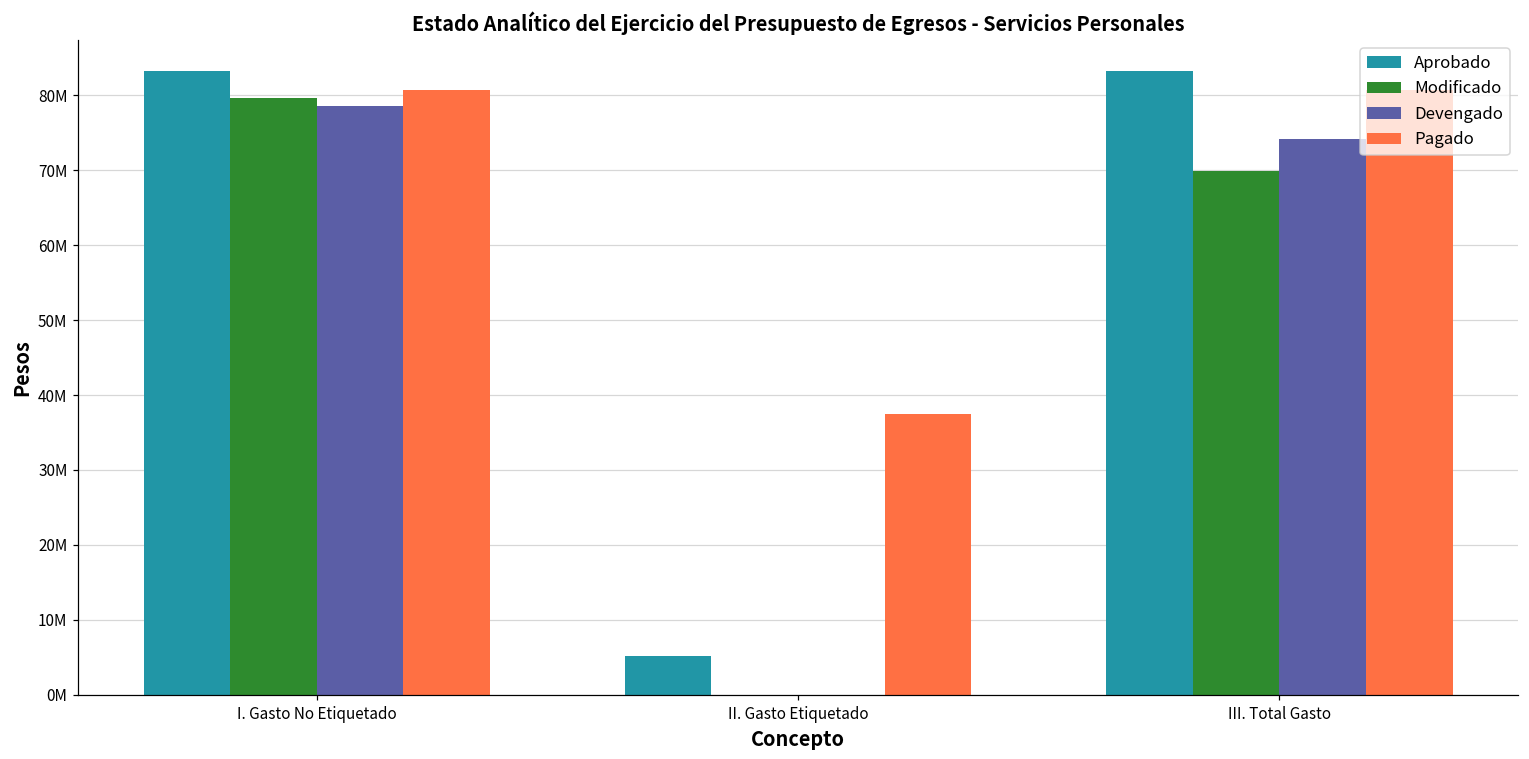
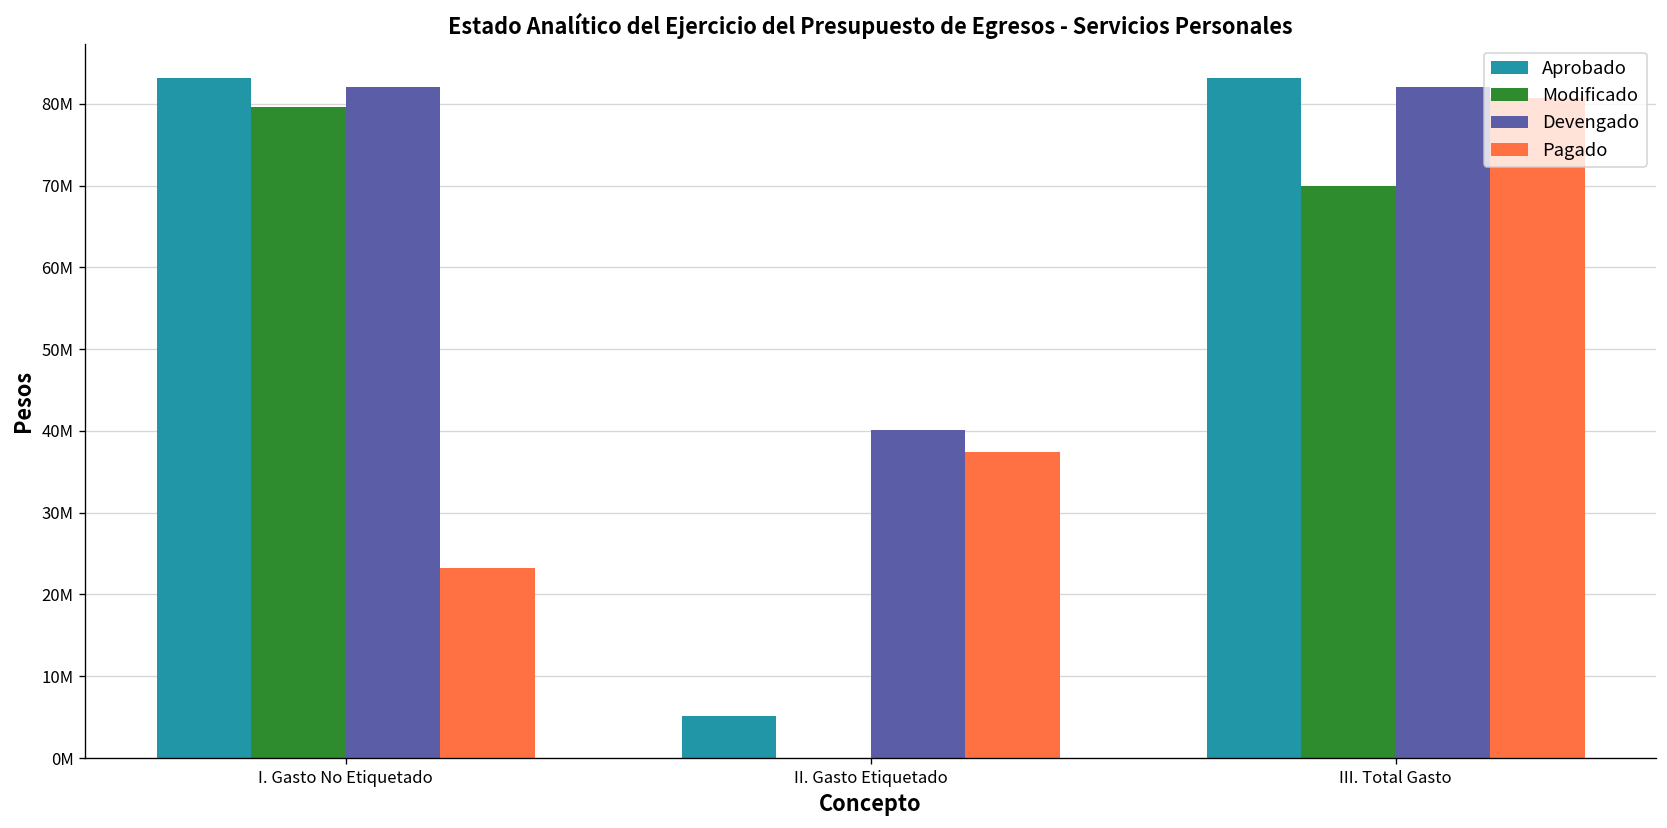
  {
    "Aprobado": {
      "I. Gasto No Etiquetado": 83000000,
      "II. Gasto Etiquetado": 5000000,
      "III. Total Gasto": 83000000
    },
    "Modificado": {
      "I. Gasto No Etiquetado": 80000000,
      "II. Gasto Etiquetado": 0,
      "III. Total Gasto": 70000000
    },
    "Devengado": {
-     "I. Gasto No Etiquetado": 79000000,
-     "II. Gasto Etiquetado": 0,
-     "III. Total Gasto": 74000000
+     "I. Gasto No Etiquetado": 82000000,
+     "II. Gasto Etiquetado": 40000000,
+     "III. Total Gasto": 82000000
    },
    "Pagado": {
-     "I. Gasto No Etiquetado": 81000000,
+     "I. Gasto No Etiquetado": 23000000,
      "II. Gasto Etiquetado": 37000000
    }
  }
